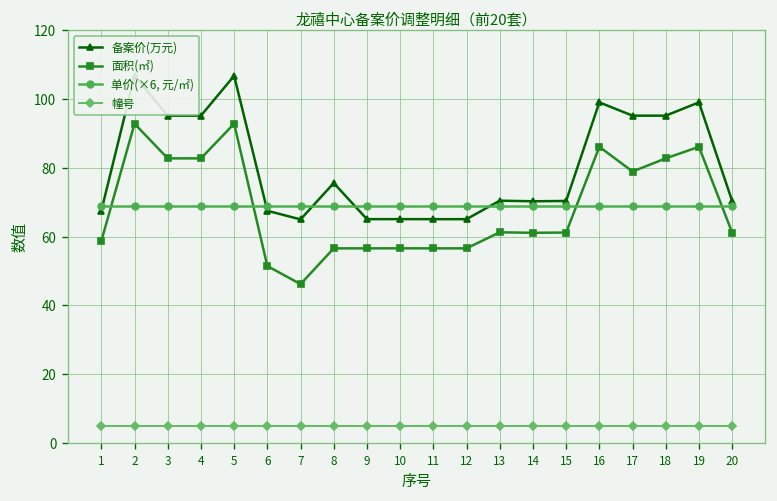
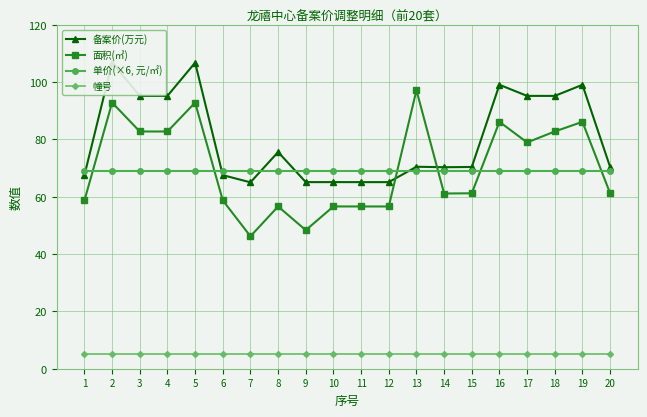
  {
    "备案价(万元)": {
      "1": 68,
      "3": 95,
      "4": 95,
      "5": 107,
      "6": 68,
      "7": 65,
      "8": 76,
      "9": 65,
      "10": 65,
      "11": 65,
      "12": 65,
      "13": 70,
      "14": 70,
      "15": 70,
      "16": 99,
      "17": 95,
      "18": 95,
      "19": 99,
      "20": 70
    },
    "面积(㎡)": {
      "1": 59,
      "2": 93,
      "3": 83,
      "4": 83,
      "5": 93,
-     "6": 51,
+     "6": 59,
      "7": 46,
      "8": 57,
-     "9": 57,
+     "9": 48,
      "10": 57,
      "11": 57,
      "12": 57,
-     "13": 61,
+     "13": 97,
      "14": 61,
      "15": 61,
      "16": 86,
      "17": 79,
      "18": 83,
      "19": 86,
      "20": 61
    }
  }
